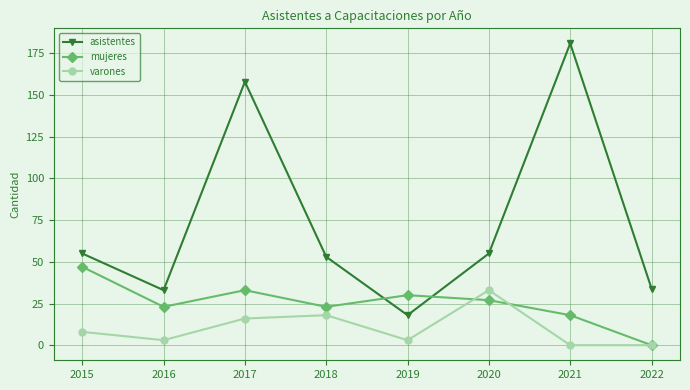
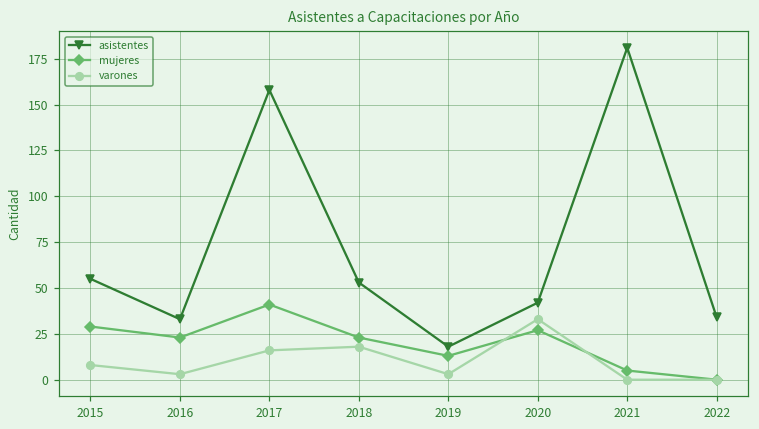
  {
    "asistentes": {
      "2015": 55,
      "2016": 33,
      "2017": 158,
      "2018": 53,
      "2019": 18,
-     "2020": 55,
+     "2020": 42,
      "2021": 181,
      "2022": 34
    },
    "mujeres": {
-     "2015": 47,
+     "2015": 29,
      "2016": 23,
-     "2017": 33,
+     "2017": 41,
      "2018": 23,
-     "2019": 30,
+     "2019": 13,
      "2020": 27,
-     "2021": 18
+     "2021": 5
    },
    "varones": {
      "2015": 8,
      "2016": 3,
      "2017": 16,
      "2018": 18,
      "2019": 3,
      "2020": 33,
      "2021": 0
    }
  }
